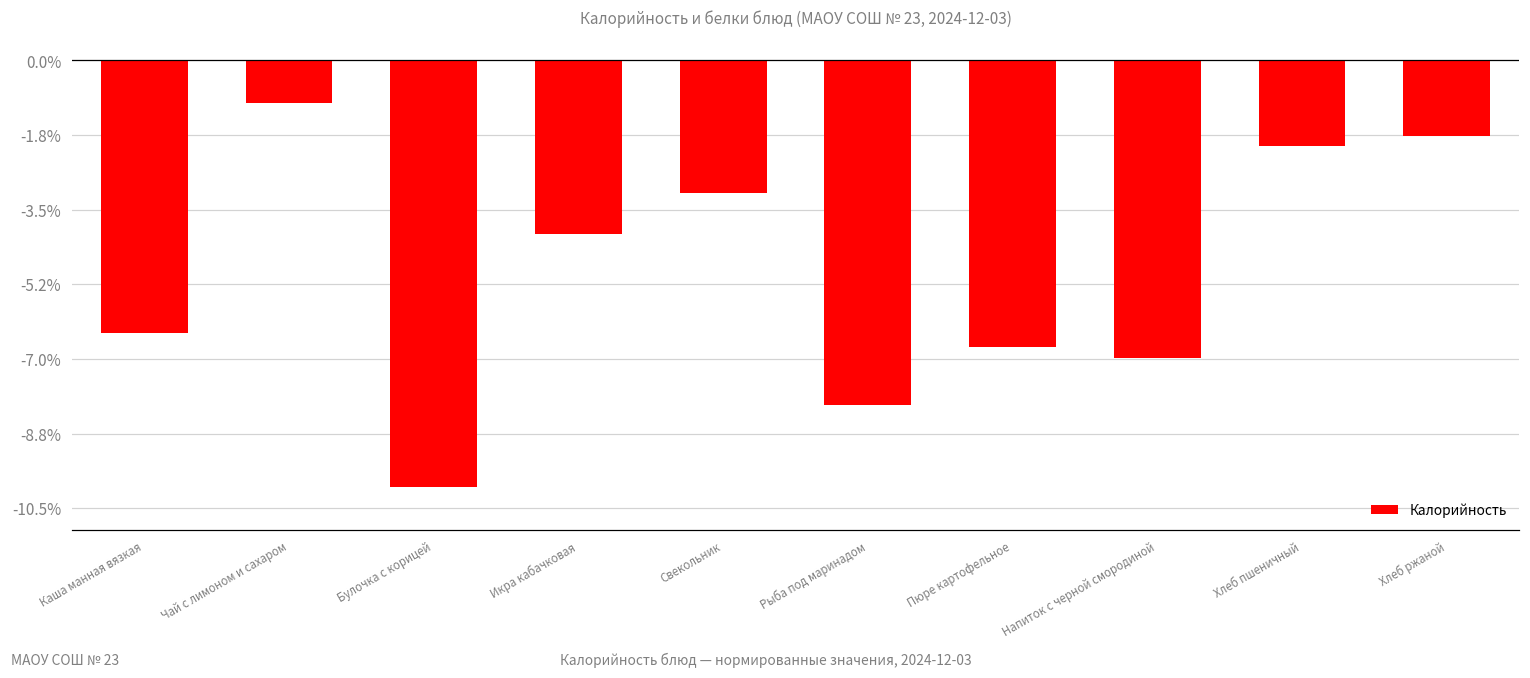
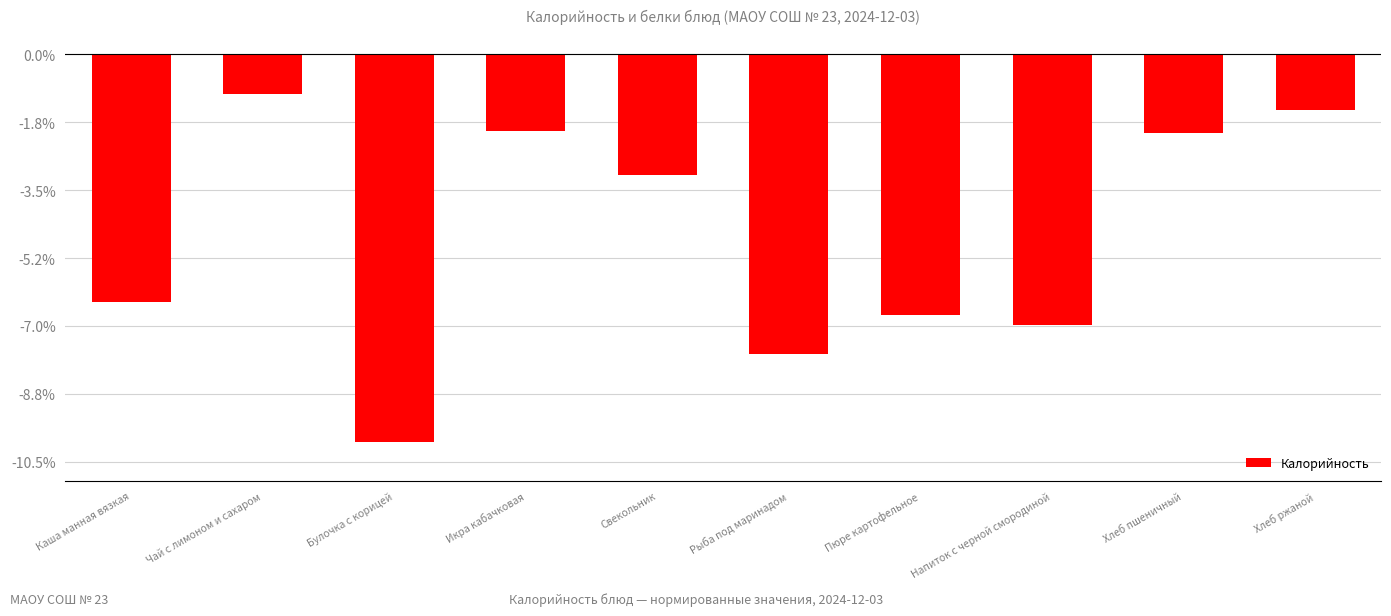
  {
    "Каша манная вязкая": "-6.4%",
    "Чай с лимоном и сахаром": "-1.0%",
    "Булочка с корицей": "-10.0%",
-   "Икра кабачковая": "-4.1%",
+   "Икра кабачковая": "-2.0%",
    "Свекольник": "-3.1%",
-   "Рыба под маринадом": "-8.1%",
+   "Рыба под маринадом": "-7.7%",
    "Пюре картофельное": "-6.7%",
    "Напиток с черной смородиной": "-7.0%",
    "Хлеб пшеничный": "-2.0%",
-   "Хлеб ржаной": "-1.8%"
+   "Хлеб ржаной": "-1.4%"
  }
